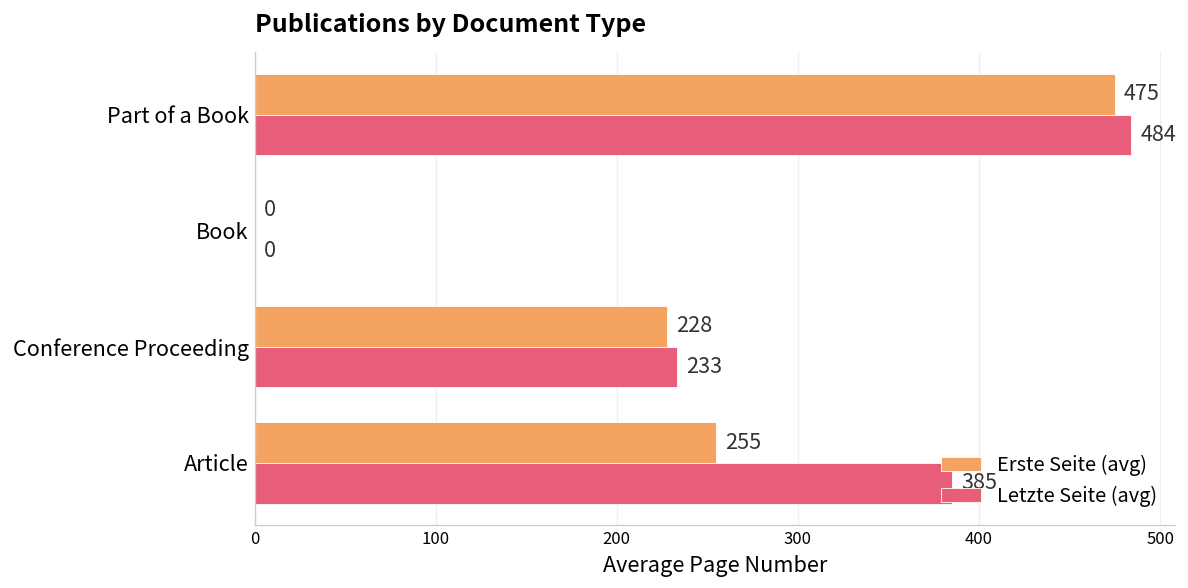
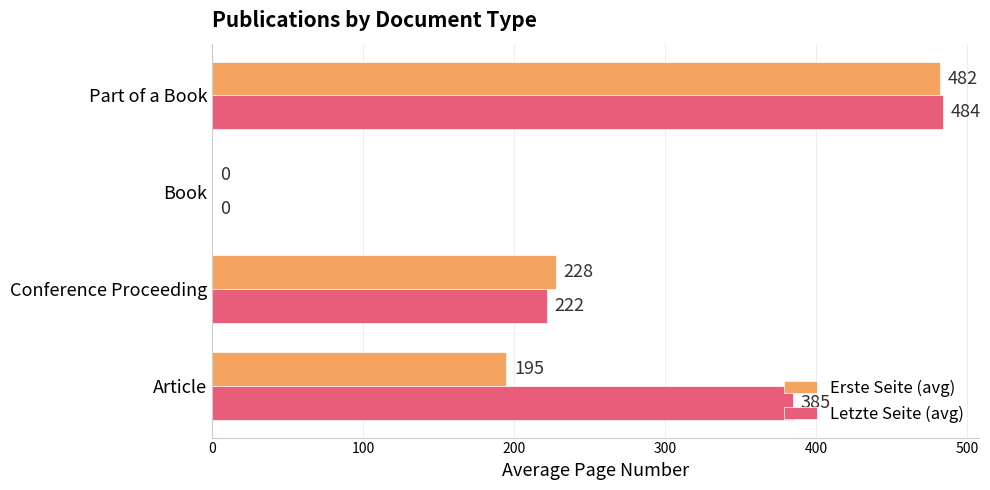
  {
    "Erste Seite (avg)": {
-     "Part of a Book": 475,
+     "Part of a Book": 482,
      "Book": 0,
      "Conference Proceeding": 228,
-     "Article": 255
+     "Article": 195
    },
    "Letzte Seite (avg)": {
      "Part of a Book": 484,
      "Book": 0,
-     "Conference Proceeding": 233,
+     "Conference Proceeding": 222,
      "Article": 385
    }
  }
